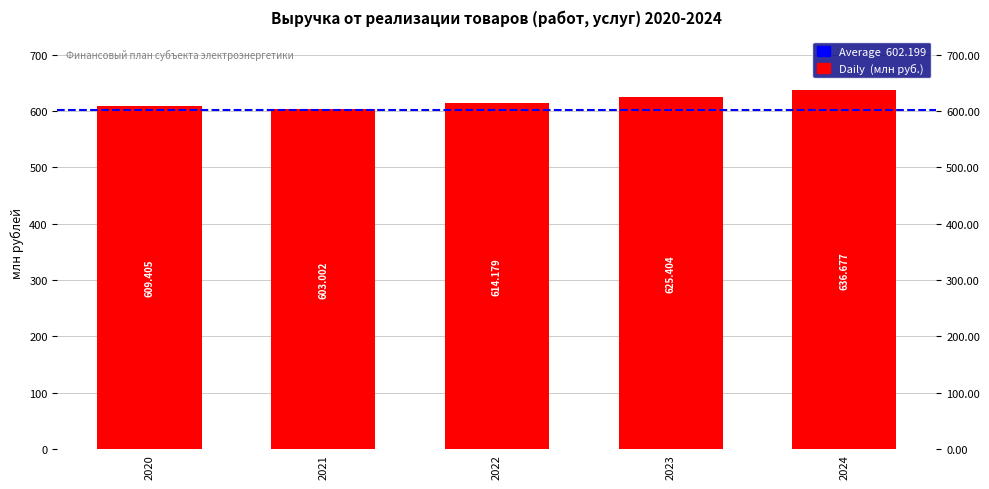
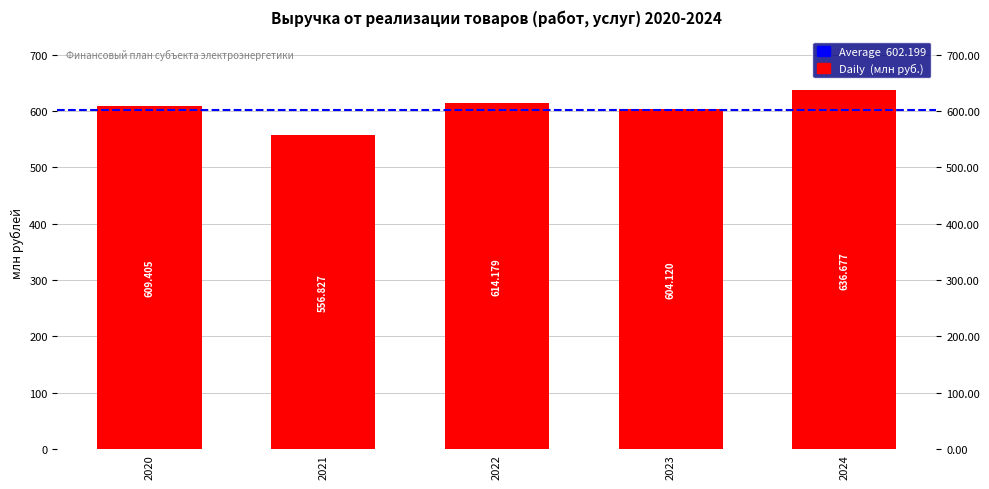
  {
    "2020": 609.405,
-   "2021": 603.002,
+   "2021": 556.827,
    "2022": 614.179,
-   "2023": 625.404,
+   "2023": 604.120,
    "2024": 636.677
  }
